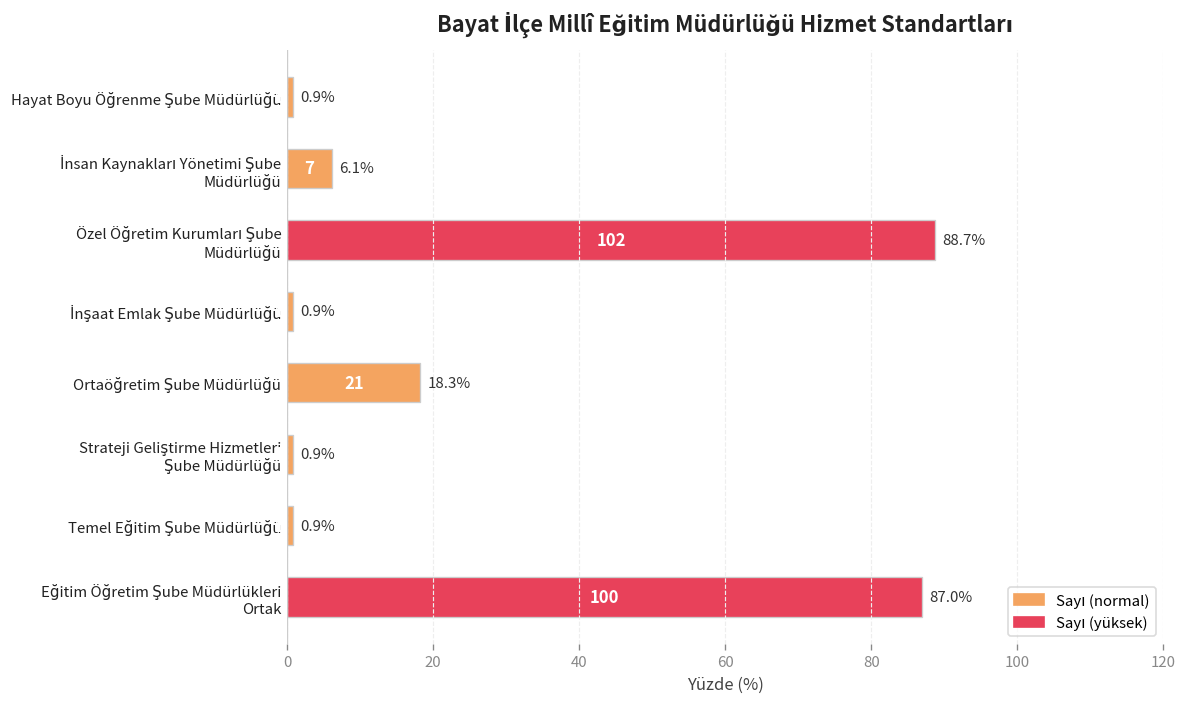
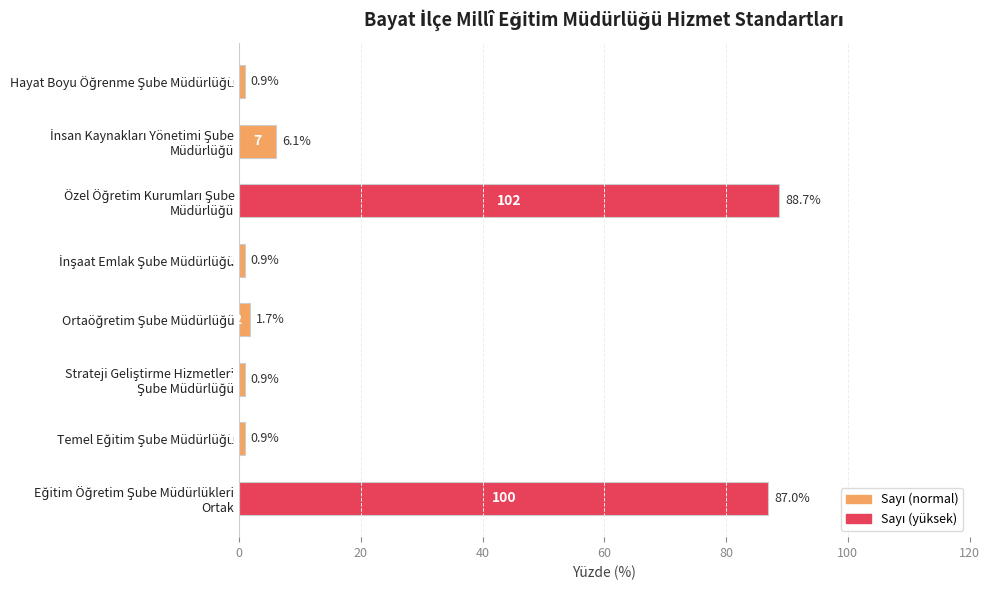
  {
    "Hayat Boyu Öğrenme Şube Müdürlüğü": "0.9%",
    "İnsan Kaynakları Yönetimi Şube Müdürlüğü": "6.1%",
    "Özel Öğretim Kurumları Şube Müdürlüğü": "88.7%",
    "İnşaat Emlak Şube Müdürlüğü": "0.9%",
-   "Ortaöğretim Şube Müdürlüğü": "18.3%",
+   "Ortaöğretim Şube Müdürlüğü": "1.7%",
    "Strateji Geliştirme Hizmetleri Şube Müdürlüğü": "0.9%",
    "Temel Eğitim Şube Müdürlüğü": "0.9%",
    "Eğitim Öğretim Şube Müdürlükleri Ortak": "87.0%"
  }
